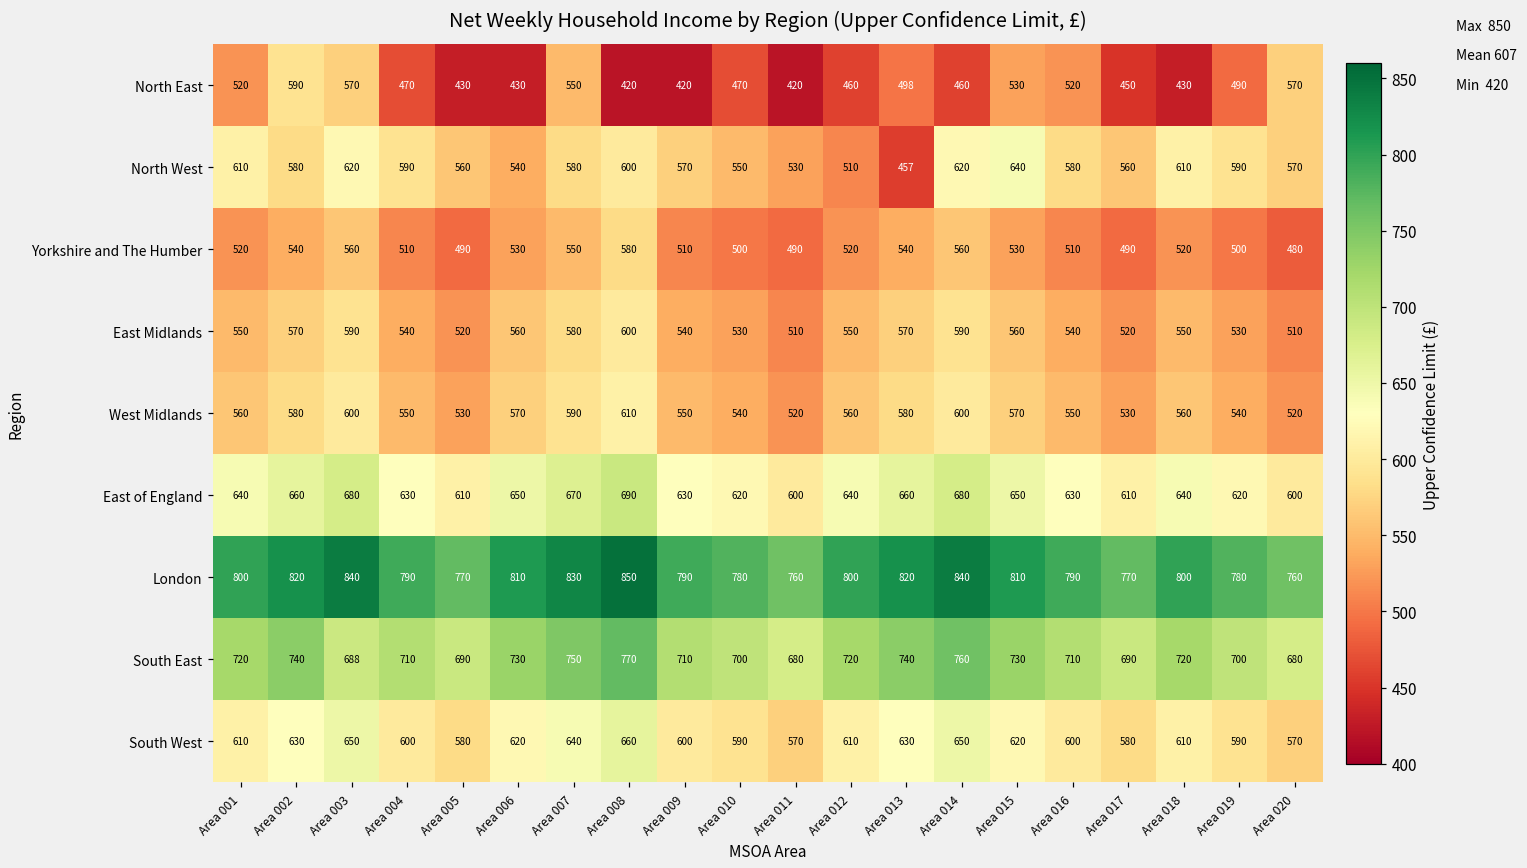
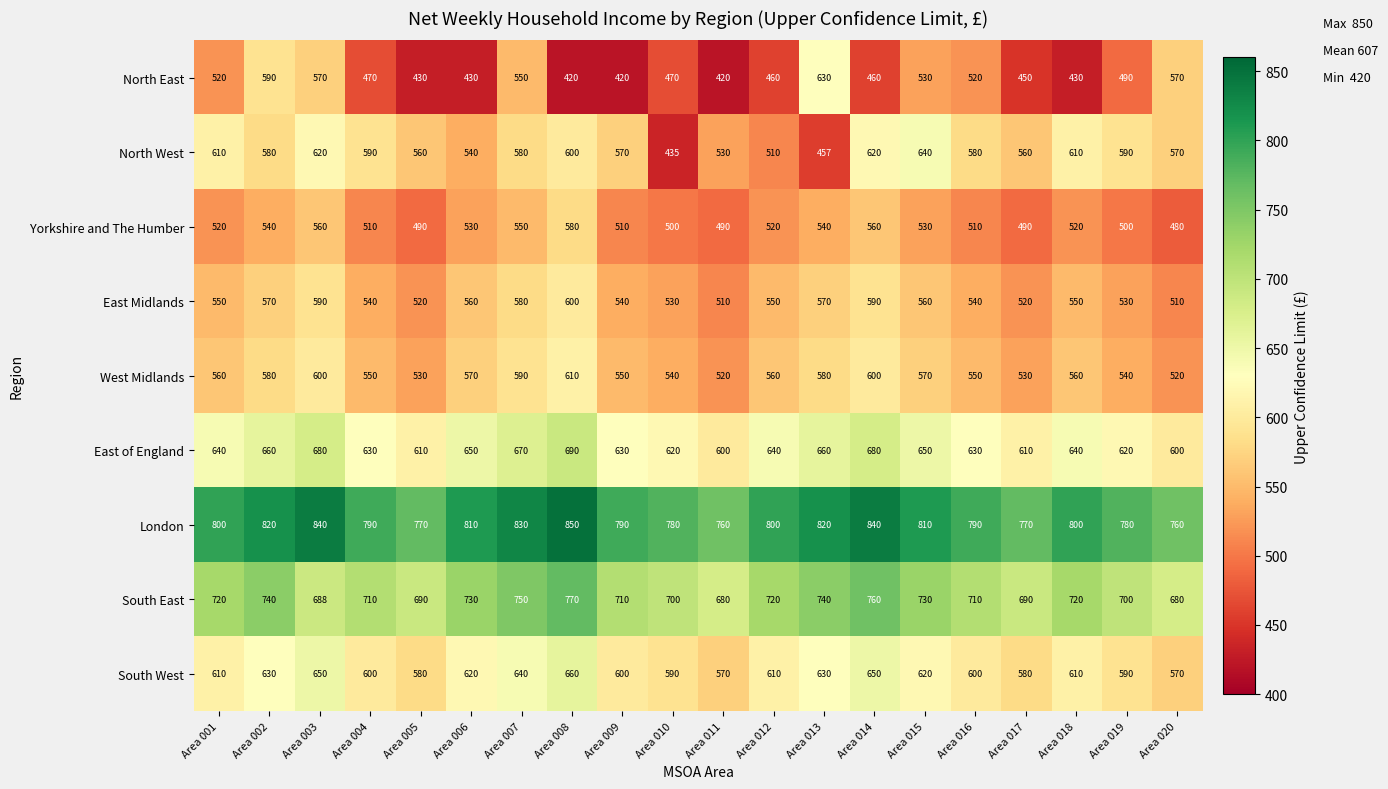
  {
    "North East": {
      "Area 001": 520,
      "Area 002": 590,
      "Area 003": 570,
      "Area 004": 470,
      "Area 005": 430,
      "Area 006": 430,
      "Area 007": 550,
      "Area 008": 420,
      "Area 009": 420,
      "Area 010": 470,
      "Area 011": 420,
      "Area 012": 460,
-     "Area 013": 498,
+     "Area 013": 630,
      "Area 014": 460,
      "Area 015": 530,
      "Area 016": 520,
      "Area 017": 450,
      "Area 018": 430,
      "Area 019": 490,
      "Area 020": 570
    },
    "North West": {
      "Area 001": 610,
      "Area 002": 580,
      "Area 003": 620,
      "Area 004": 590,
      "Area 005": 560,
      "Area 006": 540,
      "Area 007": 580,
      "Area 008": 600,
      "Area 009": 570,
-     "Area 010": 550,
+     "Area 010": 435,
      "Area 011": 530,
      "Area 012": 510,
      "Area 013": 457,
      "Area 014": 620,
      "Area 015": 640,
      "Area 016": 580,
      "Area 017": 560,
      "Area 018": 610,
      "Area 019": 590,
      "Area 020": 570
    },
    "Yorkshire and The Humber": {
      "Area 001": 520,
      "Area 002": 540,
      "Area 003": 560,
      "Area 004": 510,
      "Area 005": 490,
      "Area 006": 530,
      "Area 007": 550,
      "Area 008": 580,
      "Area 009": 510,
      "Area 010": 500,
      "Area 011": 490,
      "Area 012": 520,
      "Area 013": 540,
      "Area 014": 560,
      "Area 015": 530,
      "Area 016": 510,
      "Area 017": 490,
      "Area 018": 520,
      "Area 019": 500,
      "Area 020": 480
    },
    "East Midlands": {
      "Area 001": 550,
      "Area 002": 570,
      "Area 003": 590,
      "Area 004": 540,
      "Area 005": 520,
      "Area 006": 560,
      "Area 007": 580,
      "Area 008": 600,
      "Area 009": 540,
      "Area 010": 530,
      "Area 011": 510,
      "Area 012": 550,
      "Area 013": 570,
      "Area 014": 590,
      "Area 015": 560,
      "Area 016": 540,
      "Area 017": 520,
      "Area 018": 550,
      "Area 019": 530,
      "Area 020": 510
    },
    "West Midlands": {
      "Area 001": 560,
      "Area 002": 580,
      "Area 003": 600,
      "Area 004": 550,
      "Area 005": 530,
      "Area 006": 570,
      "Area 007": 590,
      "Area 008": 610,
      "Area 009": 550,
      "Area 010": 540,
      "Area 011": 520,
      "Area 012": 560,
      "Area 013": 580,
      "Area 014": 600,
      "Area 015": 570,
      "Area 016": 550,
      "Area 017": 530,
      "Area 018": 560,
      "Area 019": 540,
      "Area 020": 520
    },
    "East of England": {
      "Area 001": 640,
      "Area 002": 660,
      "Area 003": 680,
      "Area 004": 630,
      "Area 005": 610,
      "Area 006": 650,
      "Area 007": 670,
      "Area 008": 690,
      "Area 009": 630,
      "Area 010": 620,
      "Area 011": 600,
      "Area 012": 640,
      "Area 013": 660,
      "Area 014": 680,
      "Area 015": 650,
      "Area 016": 630,
      "Area 017": 610,
      "Area 018": 640,
      "Area 019": 620,
      "Area 020": 600
    },
    "London": {
      "Area 001": 800,
      "Area 002": 820,
      "Area 003": 840,
      "Area 004": 790,
      "Area 005": 770,
      "Area 006": 810,
      "Area 007": 830,
      "Area 008": 850,
      "Area 009": 790,
      "Area 010": 780,
      "Area 011": 760,
      "Area 012": 800,
      "Area 013": 820,
      "Area 014": 840,
      "Area 015": 810,
      "Area 016": 790,
      "Area 017": 770,
      "Area 018": 800,
      "Area 019": 780,
      "Area 020": 760
    },
    "South East": {
      "Area 001": 720,
      "Area 002": 740,
      "Area 003": 688,
      "Area 004": 710,
      "Area 005": 690,
      "Area 006": 730,
      "Area 007": 750,
      "Area 008": 770,
      "Area 009": 710,
      "Area 010": 700,
      "Area 011": 680,
      "Area 012": 720,
      "Area 013": 740,
      "Area 014": 760,
      "Area 015": 730,
      "Area 016": 710,
      "Area 017": 690,
      "Area 018": 720,
      "Area 019": 700,
      "Area 020": 680
    },
    "South West": {
      "Area 001": 610,
      "Area 002": 630,
      "Area 003": 650,
      "Area 004": 600,
      "Area 005": 580,
      "Area 006": 620,
      "Area 007": 640,
      "Area 008": 660,
      "Area 009": 600,
      "Area 010": 590,
      "Area 011": 570,
      "Area 012": 610,
      "Area 013": 630,
      "Area 014": 650,
      "Area 015": 620,
      "Area 016": 600,
      "Area 017": 580,
      "Area 018": 610,
      "Area 019": 590,
      "Area 020": 570
    }
  }
